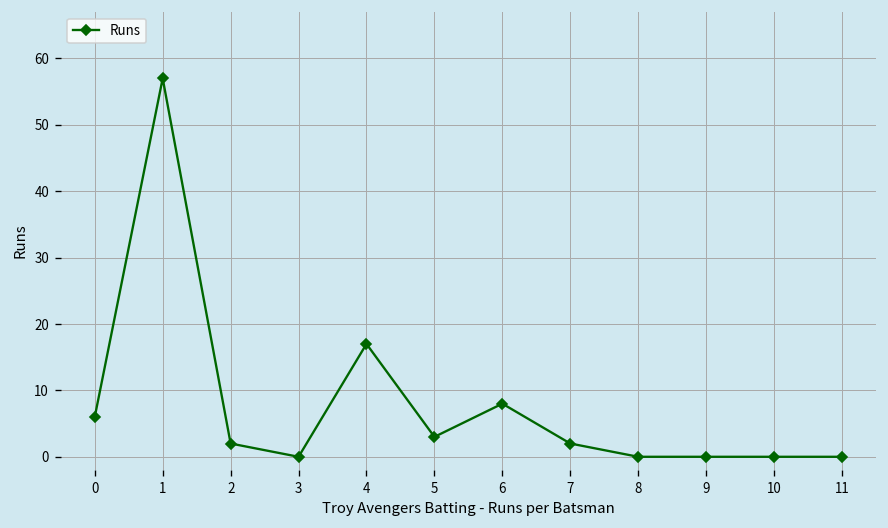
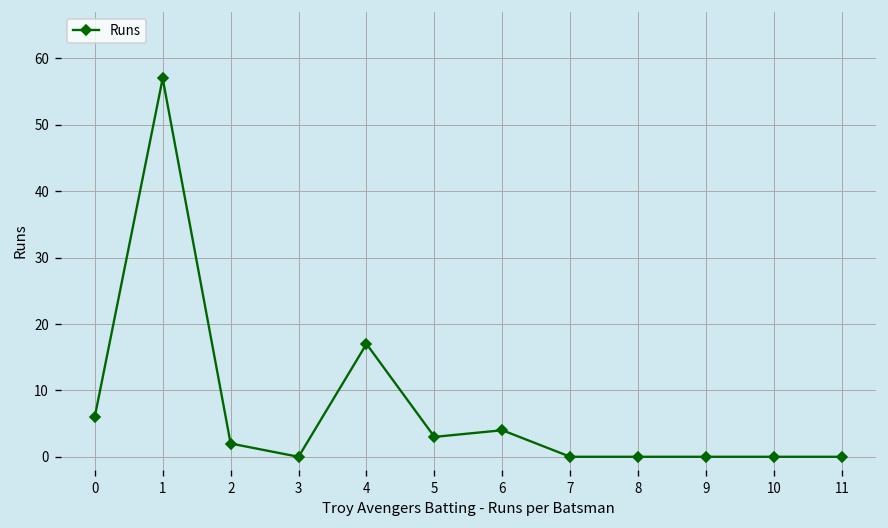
  {
    "0": 6,
    "1": 57,
    "2": 2,
    "3": 0,
    "4": 17,
    "5": 3,
-   "6": 8,
-   "7": 2,
+   "6": 4,
+   "7": 0,
    "8": 0,
    "9": 0,
    "10": 0,
    "11": 0
  }
